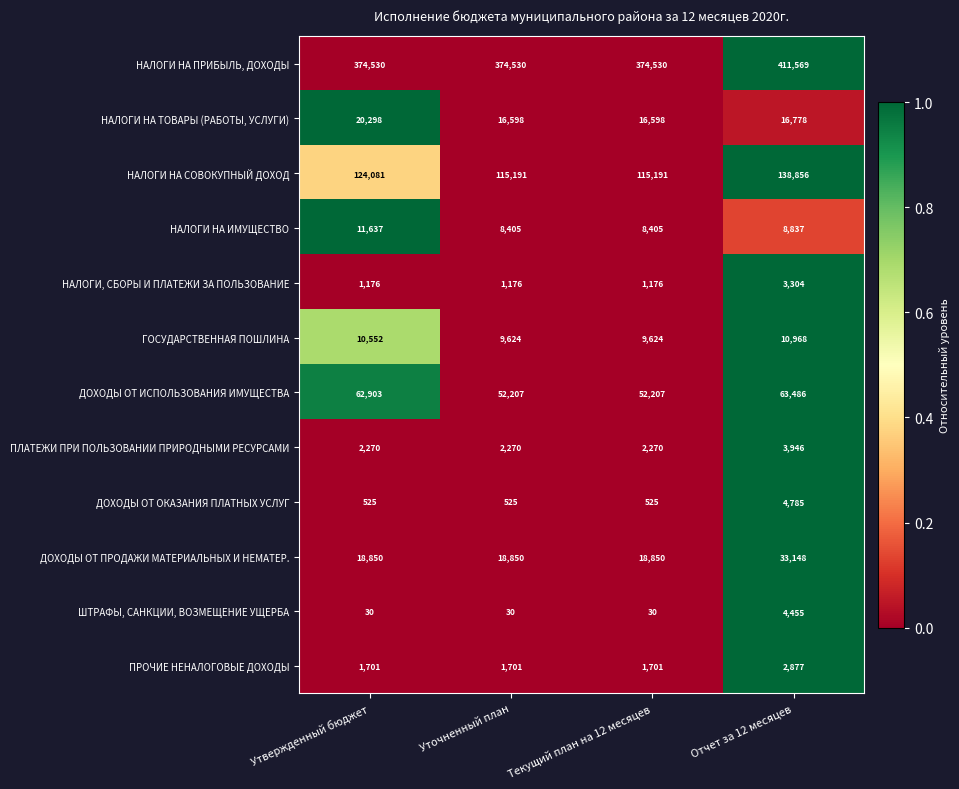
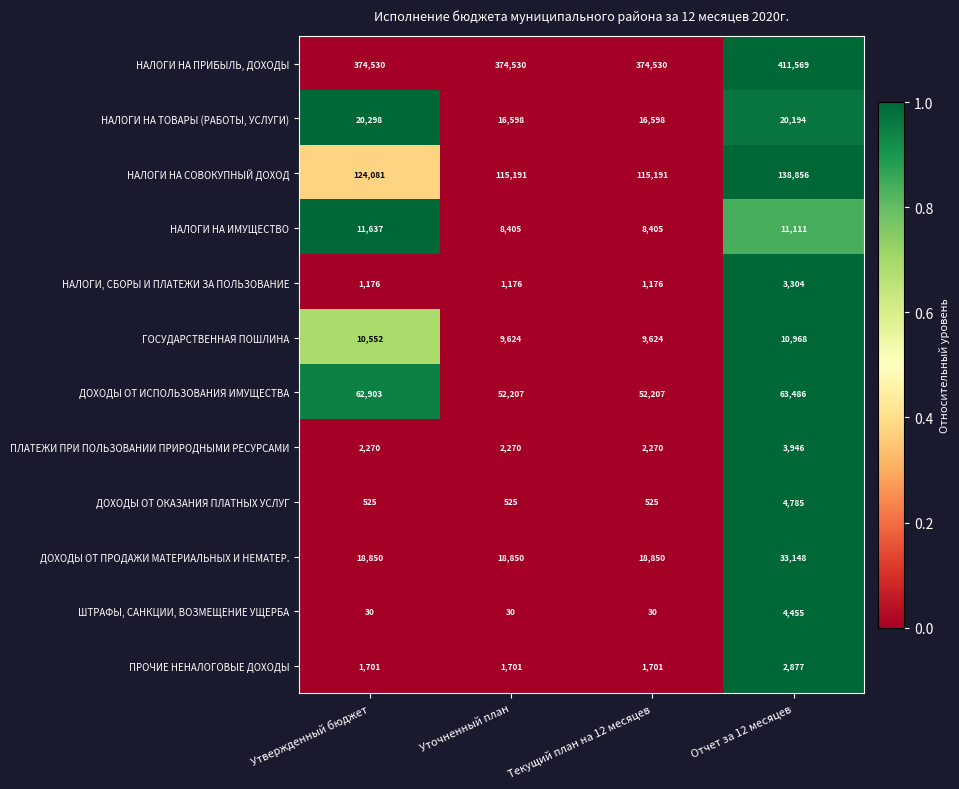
  {
    "НАЛОГИ НА ПРИБЫЛЬ, ДОХОДЫ": {
      "Утвержденный бюджет": "374,530",
      "Уточненный план": "374,530",
      "Текущий план на 12 месяцев": "374,530",
      "Отчет за 12 месяцев": "411,569"
    },
    "НАЛОГИ НА ТОВАРЫ (РАБОТЫ, УСЛУГИ)": {
      "Утвержденный бюджет": "20,298",
      "Уточненный план": "16,598",
      "Текущий план на 12 месяцев": "16,598",
-     "Отчет за 12 месяцев": "16,778"
+     "Отчет за 12 месяцев": "20,194"
    },
    "НАЛОГИ НА СОВОКУПНЫЙ ДОХОД": {
      "Утвержденный бюджет": "124,081",
      "Уточненный план": "115,191",
      "Текущий план на 12 месяцев": "115,191",
      "Отчет за 12 месяцев": "138,856"
    },
    "НАЛОГИ НА ИМУЩЕСТВО": {
      "Утвержденный бюджет": "11,637",
      "Уточненный план": "8,405",
      "Текущий план на 12 месяцев": "8,405",
-     "Отчет за 12 месяцев": "8,837"
+     "Отчет за 12 месяцев": "11,111"
    },
    "НАЛОГИ, СБОРЫ И ПЛАТЕЖИ ЗА ПОЛЬЗОВАНИЕ": {
      "Утвержденный бюджет": "1,176",
      "Уточненный план": "1,176",
      "Текущий план на 12 месяцев": "1,176",
      "Отчет за 12 месяцев": "3,304"
    },
    "ГОСУДАРСТВЕННАЯ ПОШЛИНА": {
      "Утвержденный бюджет": "10,552",
      "Уточненный план": "9,624",
      "Текущий план на 12 месяцев": "9,624",
      "Отчет за 12 месяцев": "10,968"
    },
    "ДОХОДЫ ОТ ИСПОЛЬЗОВАНИЯ ИМУЩЕСТВА": {
      "Утвержденный бюджет": "62,903",
      "Уточненный план": "52,207",
      "Текущий план на 12 месяцев": "52,207",
      "Отчет за 12 месяцев": "63,486"
    },
    "ПЛАТЕЖИ ПРИ ПОЛЬЗОВАНИИ ПРИРОДНЫМИ РЕСУРСАМИ": {
      "Утвержденный бюджет": "2,270",
      "Уточненный план": "2,270",
      "Текущий план на 12 месяцев": "2,270",
      "Отчет за 12 месяцев": "3,946"
    },
    "ДОХОДЫ ОТ ОКАЗАНИЯ ПЛАТНЫХ УСЛУГ": {
      "Утвержденный бюджет": "525",
      "Уточненный план": "525",
      "Текущий план на 12 месяцев": "525",
      "Отчет за 12 месяцев": "4,785"
    },
    "ДОХОДЫ ОТ ПРОДАЖИ МАТЕРИАЛЬНЫХ И НЕМАТЕР.": {
      "Утвержденный бюджет": "18,850",
      "Уточненный план": "18,850",
      "Текущий план на 12 месяцев": "18,850",
      "Отчет за 12 месяцев": "33,148"
    },
    "ШТРАФЫ, САНКЦИИ, ВОЗМЕЩЕНИЕ УЩЕРБА": {
      "Утвержденный бюджет": "30",
      "Уточненный план": "30",
      "Текущий план на 12 месяцев": "30",
      "Отчет за 12 месяцев": "4,455"
    },
    "ПРОЧИЕ НЕНАЛОГОВЫЕ ДОХОДЫ": {
      "Утвержденный бюджет": "1,701",
      "Уточненный план": "1,701",
      "Текущий план на 12 месяцев": "1,701",
      "Отчет за 12 месяцев": "2,877"
    }
  }
